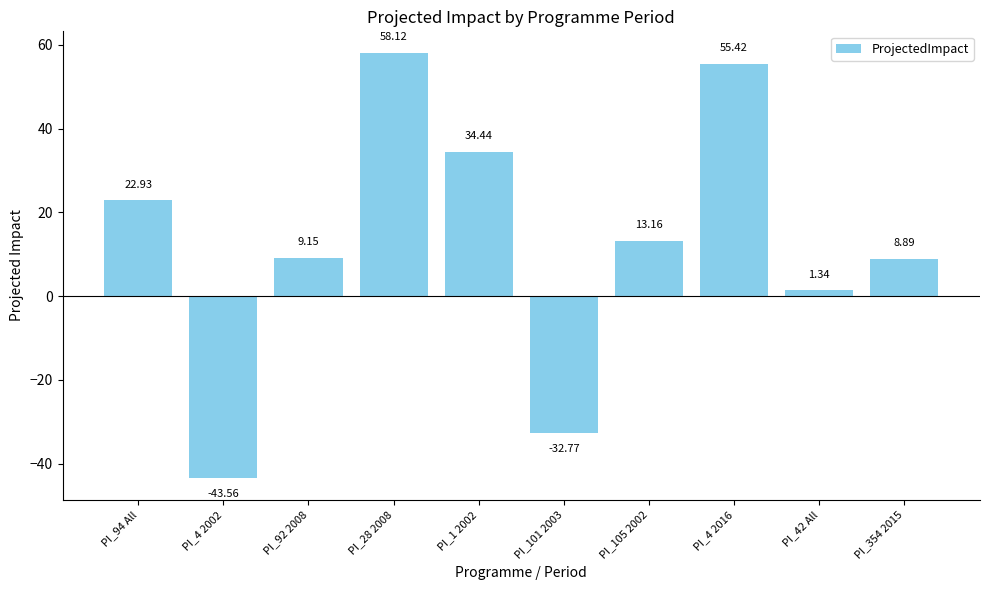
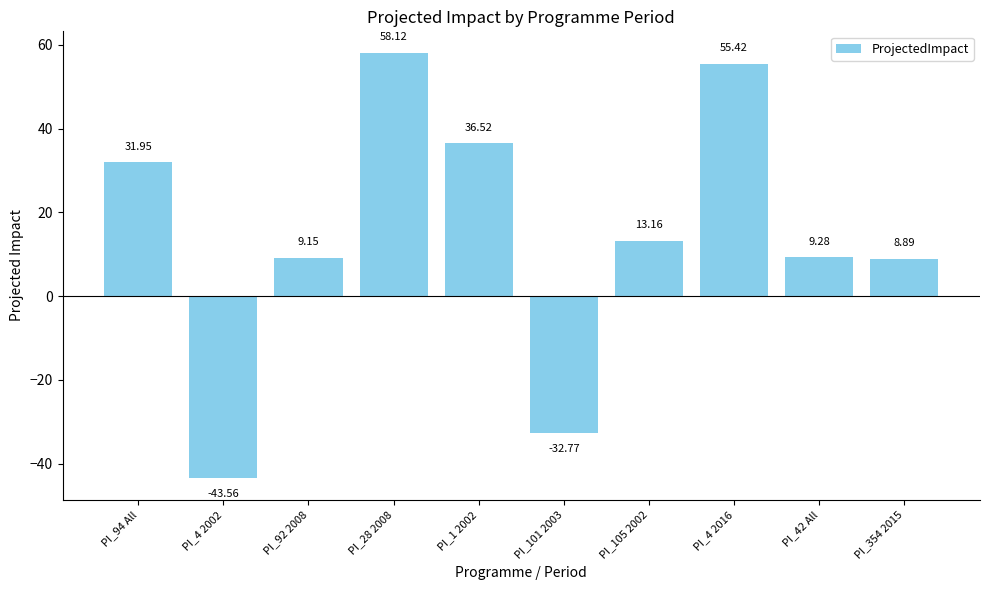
  {
-   "PI_94 All": 22.93,
+   "PI_94 All": 31.95,
    "PI_4 2002": -43.56,
    "PI_92 2008": 9.15,
    "PI_28 2008": 58.12,
-   "PI_1 2002": 34.44,
+   "PI_1 2002": 36.52,
    "PI_101 2003": -32.77,
    "PI_105 2002": 13.16,
    "PI_4 2016": 55.42,
-   "PI_42 All": 1.34,
+   "PI_42 All": 9.28,
    "PI_354 2015": 8.89
  }
